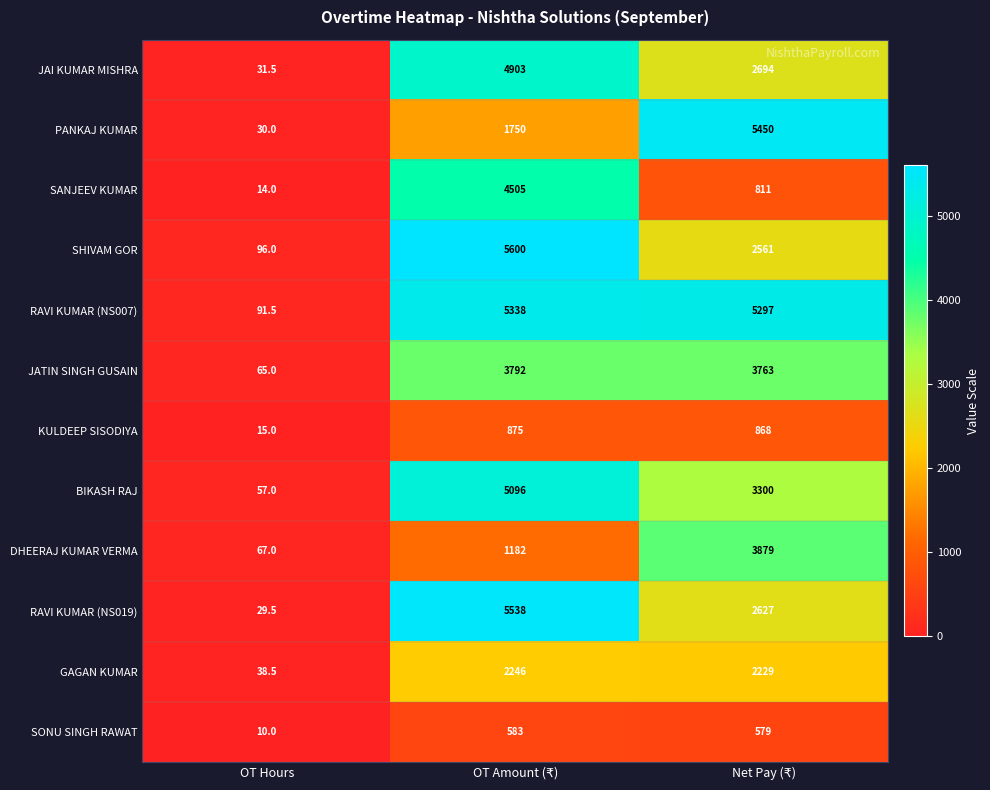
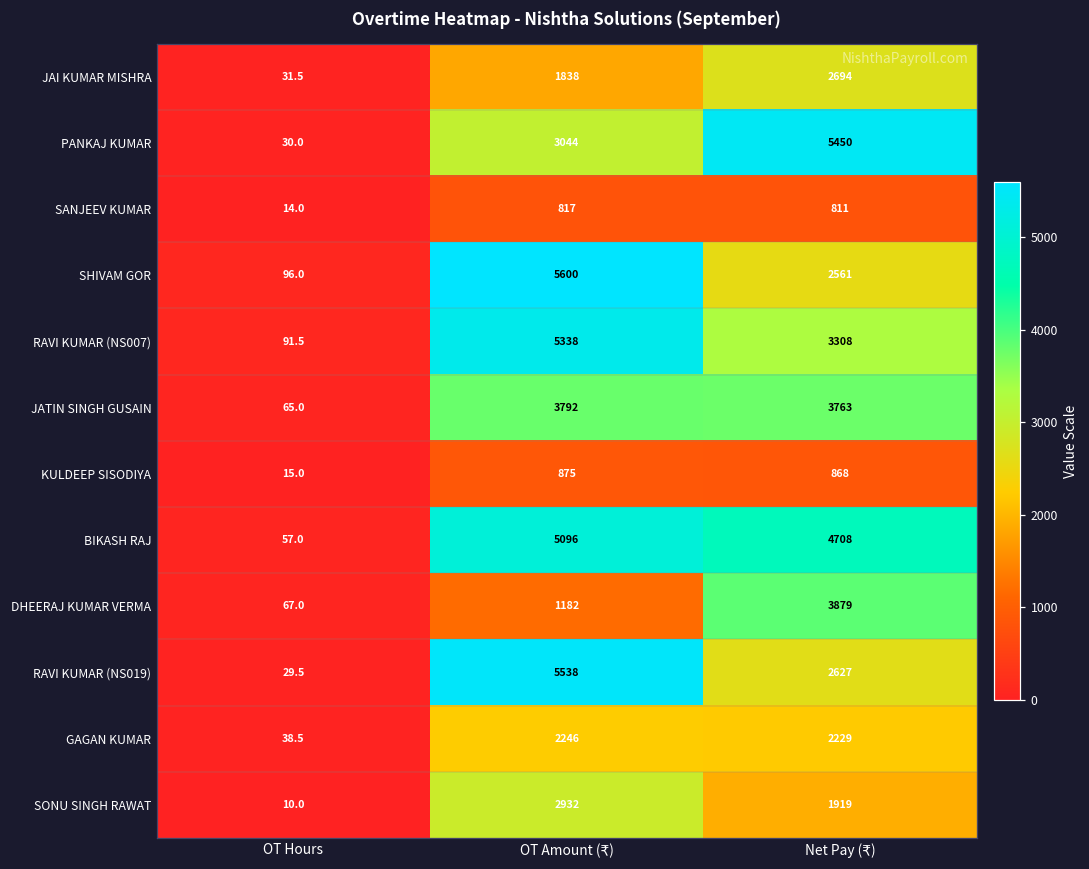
  {
    "JAI KUMAR MISHRA": {
      "OT Hours": 31.5,
-     "OT Amount (₹)": 4903
+     "OT Amount (₹)": 1838
    },
    "PANKAJ KUMAR": {
      "OT Hours": 30.0,
-     "OT Amount (₹)": 1750,
+     "OT Amount (₹)": 3044,
      "Net Pay (₹)": 5450
    },
    "SANJEEV KUMAR": {
      "OT Hours": 14.0,
-     "OT Amount (₹)": 4505,
+     "OT Amount (₹)": 817,
      "Net Pay (₹)": 811
    },
    "SHIVAM GOR": {
      "OT Hours": 96.0,
      "OT Amount (₹)": 5600,
      "Net Pay (₹)": 2561
    },
    "RAVI KUMAR (NS007)": {
      "OT Hours": 91.5,
      "OT Amount (₹)": 5338,
-     "Net Pay (₹)": 5297
+     "Net Pay (₹)": 3308
    },
    "JATIN SINGH GUSAIN": {
      "OT Hours": 65.0,
      "OT Amount (₹)": 3792,
      "Net Pay (₹)": 3763
    },
    "KULDEEP SISODIYA": {
      "OT Hours": 15.0,
      "OT Amount (₹)": 875,
      "Net Pay (₹)": 868
    },
    "BIKASH RAJ": {
      "OT Hours": 57.0,
      "OT Amount (₹)": 5096,
-     "Net Pay (₹)": 3300
+     "Net Pay (₹)": 4708
    },
    "DHEERAJ KUMAR VERMA": {
      "OT Hours": 67.0,
      "OT Amount (₹)": 1182,
      "Net Pay (₹)": 3879
    },
    "RAVI KUMAR (NS019)": {
      "OT Hours": 29.5,
      "OT Amount (₹)": 5538,
      "Net Pay (₹)": 2627
    },
    "GAGAN KUMAR": {
      "OT Hours": 38.5,
      "OT Amount (₹)": 2246,
      "Net Pay (₹)": 2229
    },
    "SONU SINGH RAWAT": {
      "OT Hours": 10.0,
-     "OT Amount (₹)": 583,
-     "Net Pay (₹)": 579
+     "OT Amount (₹)": 2932,
+     "Net Pay (₹)": 1919
    }
  }
